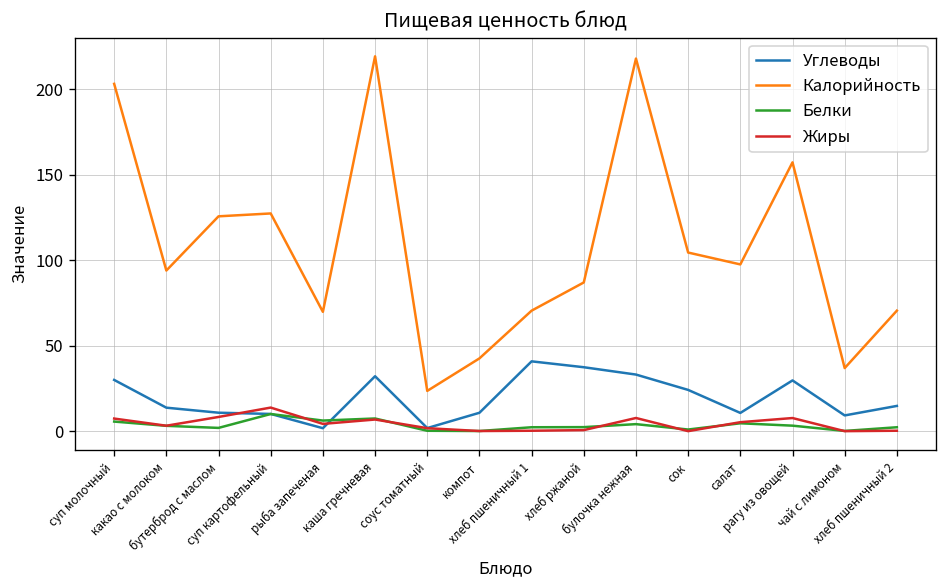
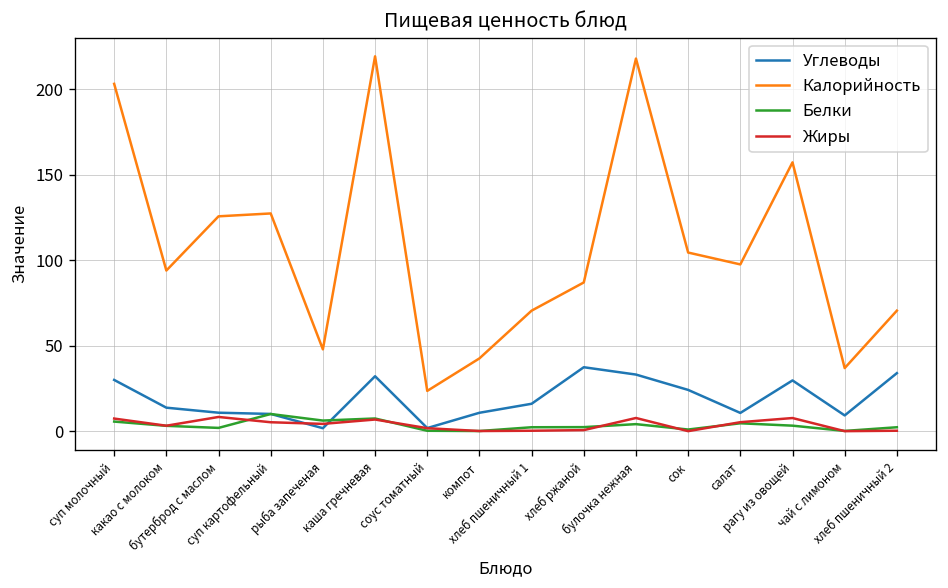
  {
    "Углеводы": {
      "суп молочный": 30,
      "какао с молоком": 14,
      "бутерброд с маслом": 11,
      "рыба запеченая": 2,
      "каша гречневая": 32,
      "компот": 11,
-     "хлеб пшеничный 1": 41,
+     "хлеб пшеничный 1": 16,
      "хлеб ржаной": 37,
      "булочка нежная": 33,
      "сок": 24,
      "салат": 11,
      "рагу из овощей": 30,
      "чай с лимоном": 9,
-     "хлеб пшеничный 2": 15
+     "хлеб пшеничный 2": 34
    },
    "Калорийность": {
      "суп молочный": 203,
      "какао с молоком": 94,
      "бутерброд с маслом": 126,
      "суп картофельный": 127,
-     "рыба запеченая": 70,
+     "рыба запеченая": 48,
      "каша гречневая": 219,
      "соус томатный": 24,
      "компот": 43,
      "хлеб пшеничный 1": 71,
      "хлеб ржаной": 87,
      "булочка нежная": 218,
      "сок": 105,
      "салат": 98,
      "рагу из овощей": 157,
      "чай с лимоном": 37,
      "хлеб пшеничный 2": 71
    },
    "Белки": {
      "бутерброд с маслом": 2,
      "рыба запеченая": 6,
      "хлеб пшеничный 1": 2,
      "булочка нежная": 4,
      "рагу из овощей": 3,
      "хлеб пшеничный 2": 2
    },
    "Жиры": {
      "бутерброд с маслом": 8,
-     "суп картофельный": 14,
+     "суп картофельный": 5,
      "рыба запеченая": 4,
      "хлеб пшеничный 1": 0,
      "булочка нежная": 8,
      "рагу из овощей": 8,
      "хлеб пшеничный 2": 0
    }
  }
